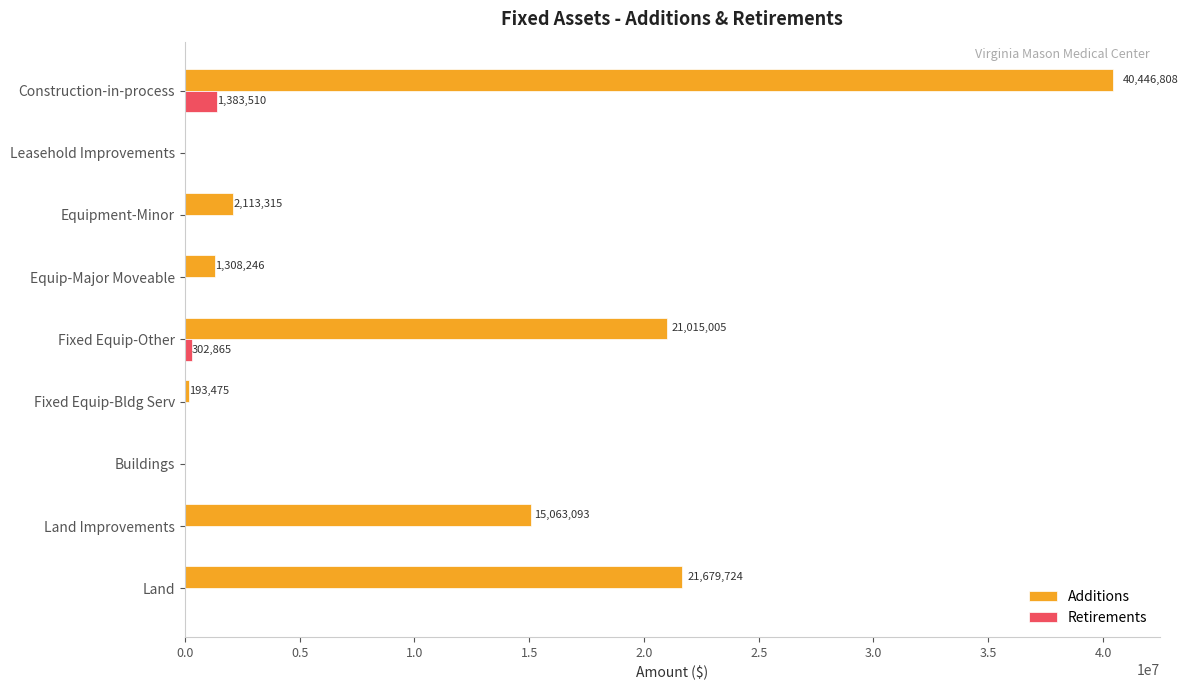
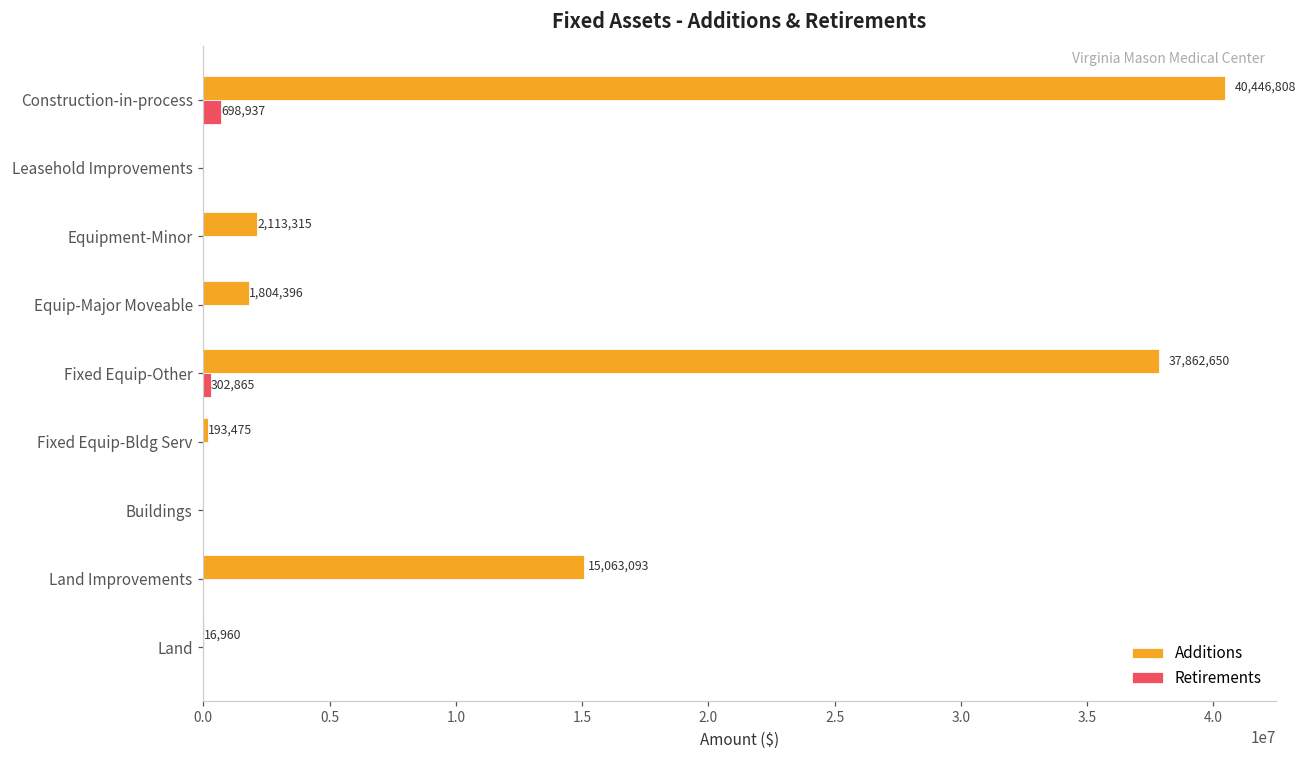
  {
    "Additions": {
      "Construction-in-process": "40,446,808",
      "Equipment-Minor": "2,113,315",
-     "Equip-Major Moveable": "1,308,246",
-     "Fixed Equip-Other": "21,015,005",
+     "Equip-Major Moveable": "1,804,396",
+     "Fixed Equip-Other": "37,862,650",
      "Fixed Equip-Bldg Serv": "193,475",
      "Land Improvements": "15,063,093",
-     "Land": "21,679,724"
+     "Land": "16,960"
    },
    "Retirements": {
-     "Construction-in-process": "1,383,510",
+     "Construction-in-process": "698,937",
      "Fixed Equip-Other": "302,865"
    }
  }
